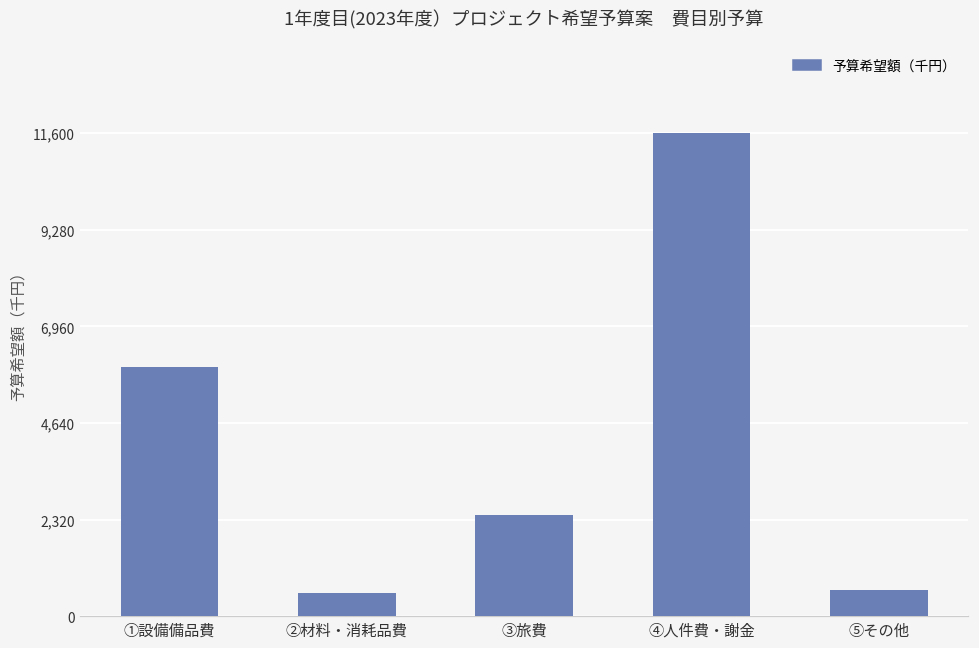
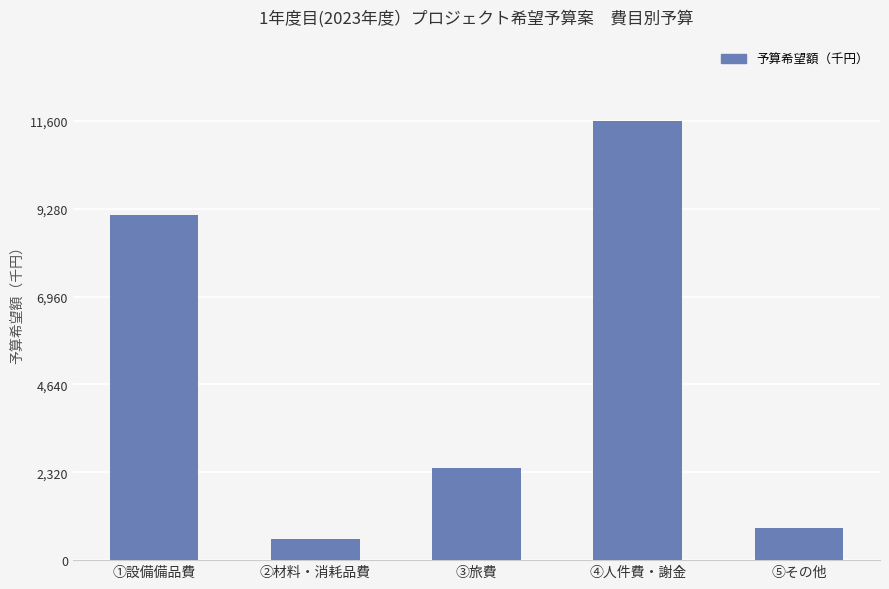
  {
-   "①設備備品費": "6,000",
+   "①設備備品費": "9,100",
    "②材料・消耗品費": "600",
    "③旅費": "2,400",
    "④人件費・謝金": "11,600",
-   "⑤その他": "600"
+   "⑤その他": "900"
  }
